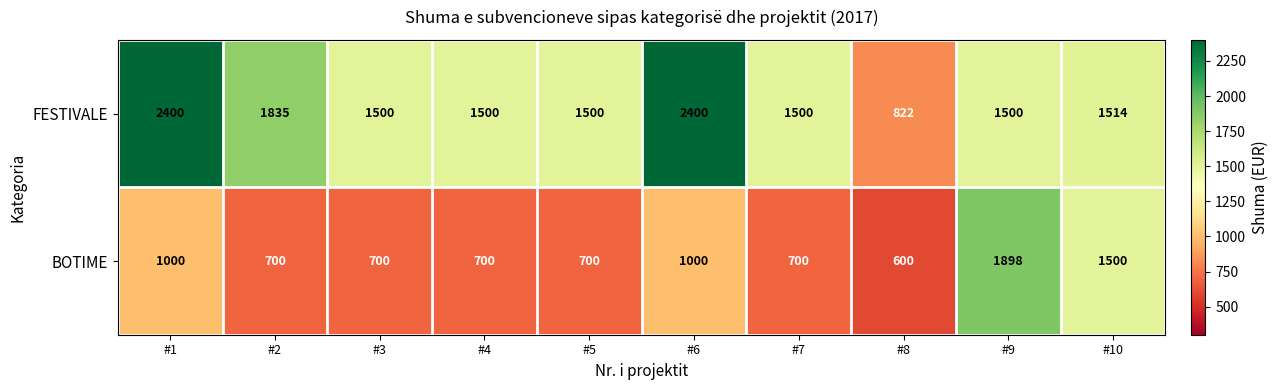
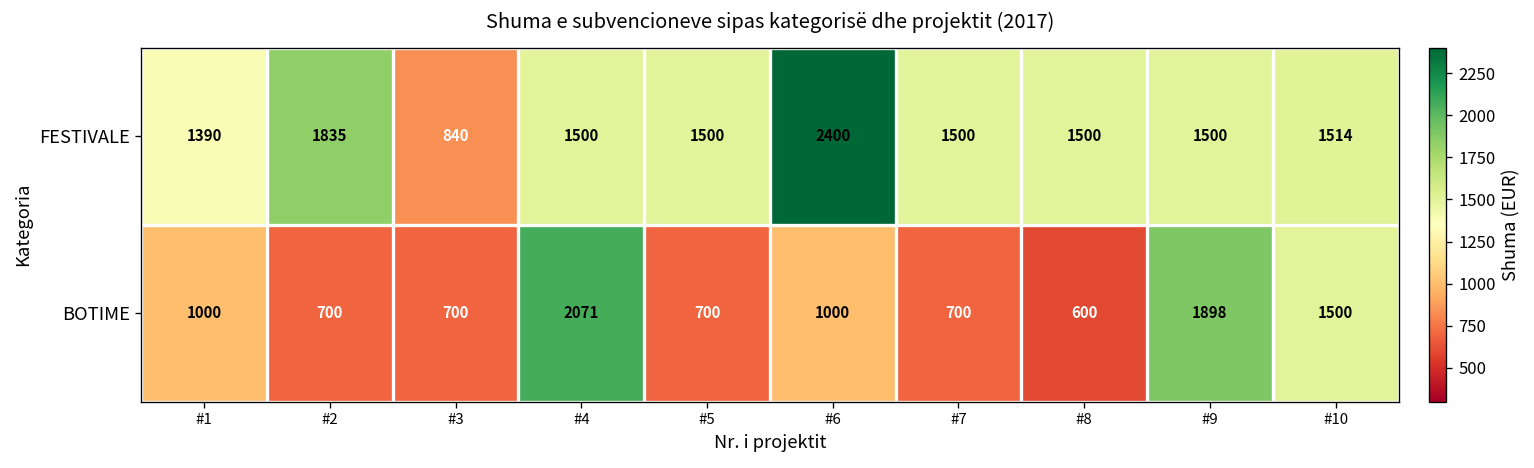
  {
    "FESTIVALE": {
-     "#1": 2400,
+     "#1": 1390,
      "#2": 1835,
-     "#3": 1500,
+     "#3": 840,
      "#4": 1500,
      "#5": 1500,
      "#6": 2400,
      "#7": 1500,
-     "#8": 822,
+     "#8": 1500,
      "#9": 1500,
      "#10": 1514
    },
    "BOTIME": {
      "#1": 1000,
      "#2": 700,
      "#3": 700,
-     "#4": 700,
+     "#4": 2071,
      "#5": 700,
      "#6": 1000,
      "#7": 700,
      "#8": 600,
      "#9": 1898,
      "#10": 1500
    }
  }
